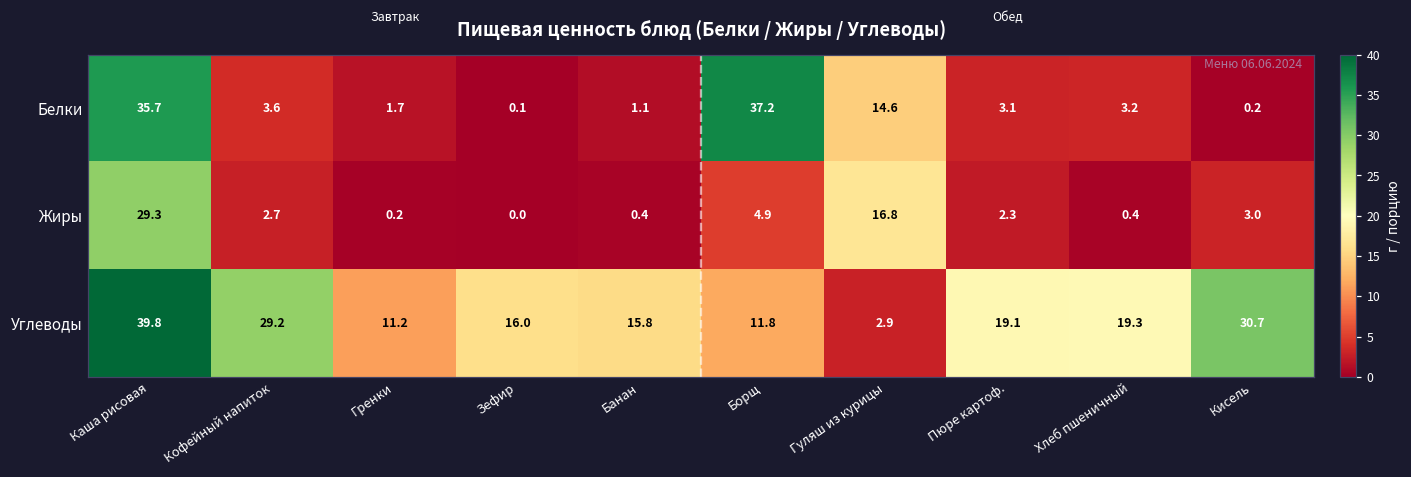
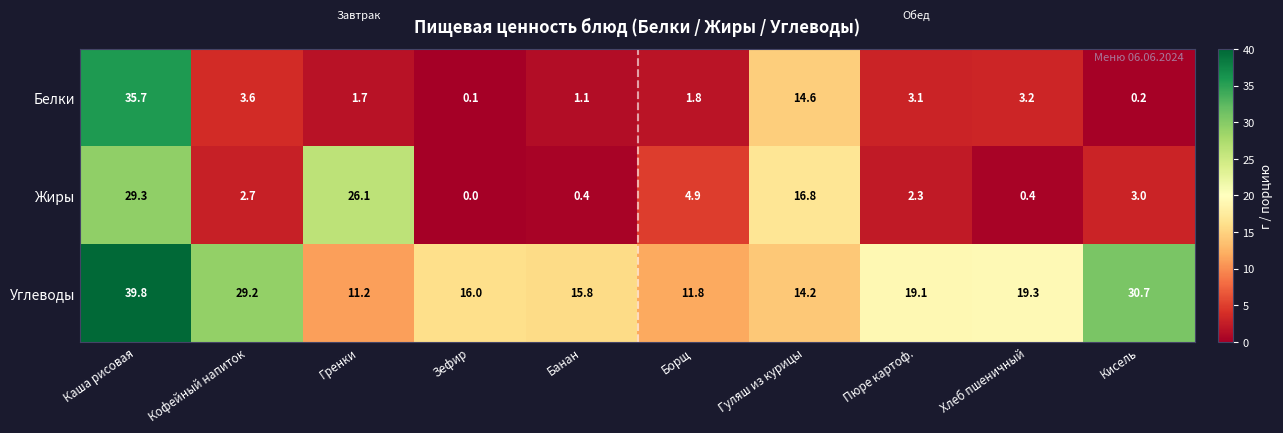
  {
    "Белки": {
      "Каша рисовая": 35.7,
      "Кофейный напиток": 3.6,
      "Гренки": 1.7,
      "Зефир": 0.1,
      "Банан": 1.1,
-     "Борщ": 37.2,
+     "Борщ": 1.8,
      "Гуляш из курицы": 14.6,
      "Пюре картоф.": 3.1,
      "Хлеб пшеничный": 3.2
    },
    "Жиры": {
      "Каша рисовая": 29.3,
      "Кофейный напиток": 2.7,
-     "Гренки": 0.2,
+     "Гренки": 26.1,
      "Зефир": 0.0,
      "Банан": 0.4,
      "Борщ": 4.9,
      "Гуляш из курицы": 16.8,
      "Пюре картоф.": 2.3,
      "Хлеб пшеничный": 0.4,
      "Кисель": 3.0
    },
    "Углеводы": {
      "Каша рисовая": 39.8,
      "Кофейный напиток": 29.2,
      "Гренки": 11.2,
      "Зефир": 16.0,
      "Банан": 15.8,
      "Борщ": 11.8,
-     "Гуляш из курицы": 2.9,
+     "Гуляш из курицы": 14.2,
      "Пюре картоф.": 19.1,
      "Хлеб пшеничный": 19.3,
      "Кисель": 30.7
    }
  }
